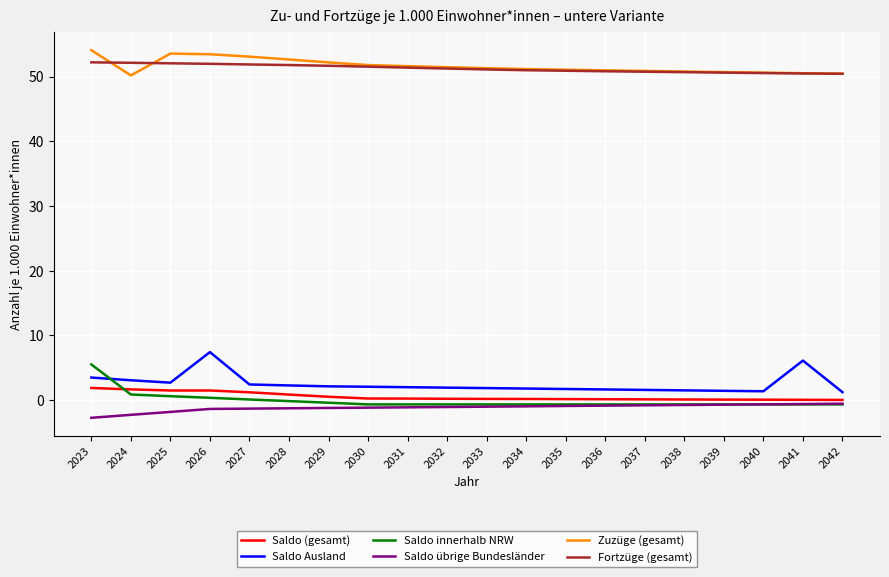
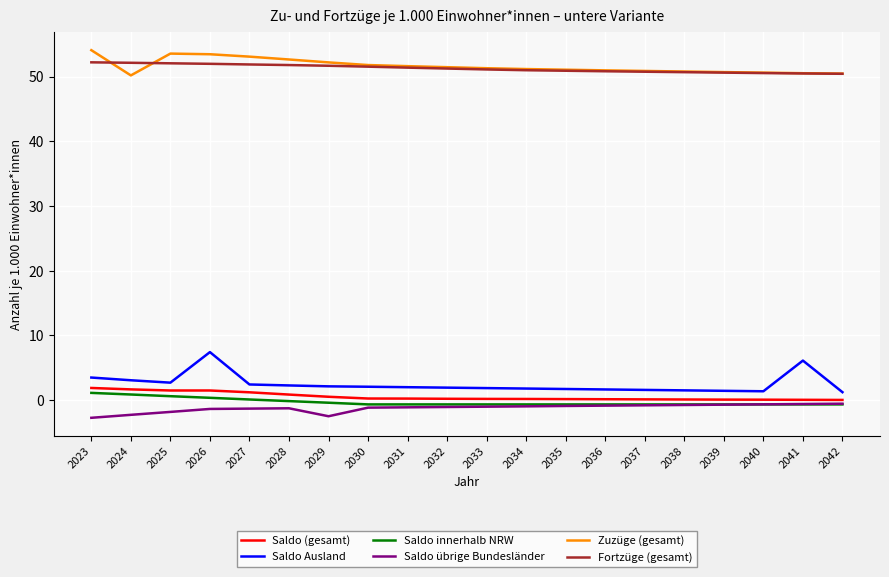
  {
    "Saldo (gesamt)": {
      "2023": 2,
      "2024": 2,
      "2025": 1,
      "2026": 1,
      "2027": 1,
      "2028": 1,
      "2029": 1,
      "2030": 0,
      "2031": 0,
      "2032": 0,
      "2033": 0,
      "2034": 0,
      "2035": 0,
      "2036": 0,
      "2037": 0,
      "2038": 0,
      "2039": 0,
      "2040": 0,
      "2041": 0,
      "2042": 0
    },
    "Saldo Ausland": {
      "2023": 3,
      "2024": 3,
      "2025": 3,
      "2026": 7,
      "2027": 2,
      "2028": 2,
      "2029": 2,
      "2030": 2,
      "2031": 2,
      "2032": 2,
      "2033": 2,
      "2034": 2,
      "2035": 2,
      "2036": 2,
      "2037": 2,
      "2038": 2,
      "2039": 1,
      "2040": 1,
      "2041": 6,
      "2042": 1
    },
    "Saldo innerhalb NRW": {
-     "2023": 6,
+     "2023": 1,
      "2024": 1,
      "2025": 1,
      "2026": 0,
      "2027": 0,
      "2028": 0,
      "2029": 0,
      "2030": -1,
      "2031": -1,
      "2032": -1
    },
    "Saldo übrige Bundesländer": {
      "2023": -3,
      "2024": -2,
      "2025": -2,
      "2026": -1,
      "2027": -1,
      "2028": -1,
-     "2029": -1,
+     "2029": -2,
      "2030": -1,
      "2031": -1,
      "2032": -1
    },
    "Zuzüge (gesamt)": {
      "2023": 54,
      "2024": 50,
      "2025": 54,
      "2026": 53,
      "2027": 53,
      "2028": 53,
      "2029": 52
    },
    "Fortzüge (gesamt)": {
      "2023": 52,
      "2024": 52,
      "2025": 52,
      "2026": 52,
      "2027": 52,
      "2028": 52,
      "2029": 52
    }
  }
